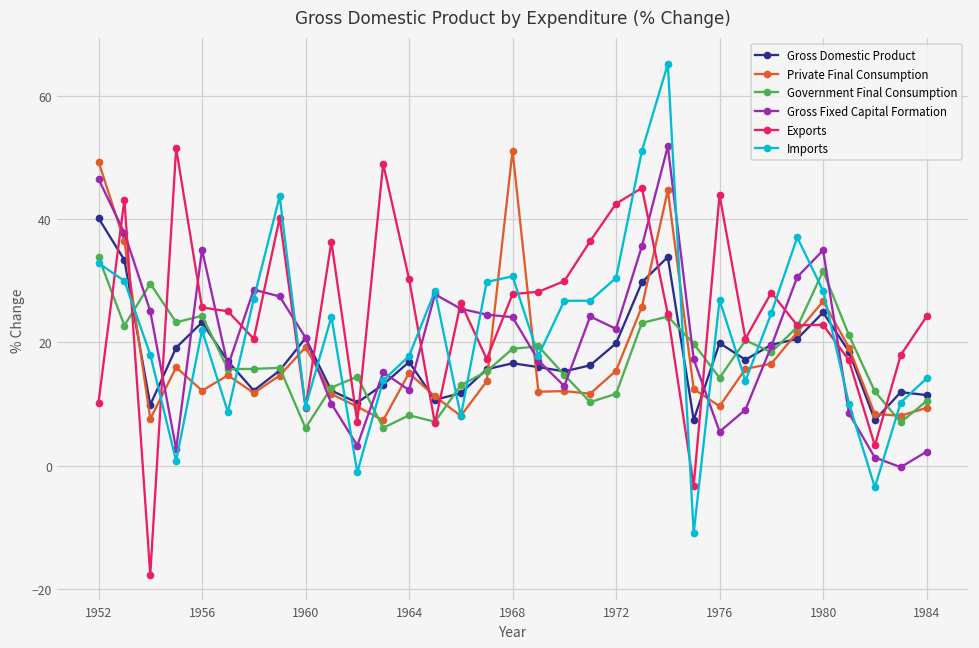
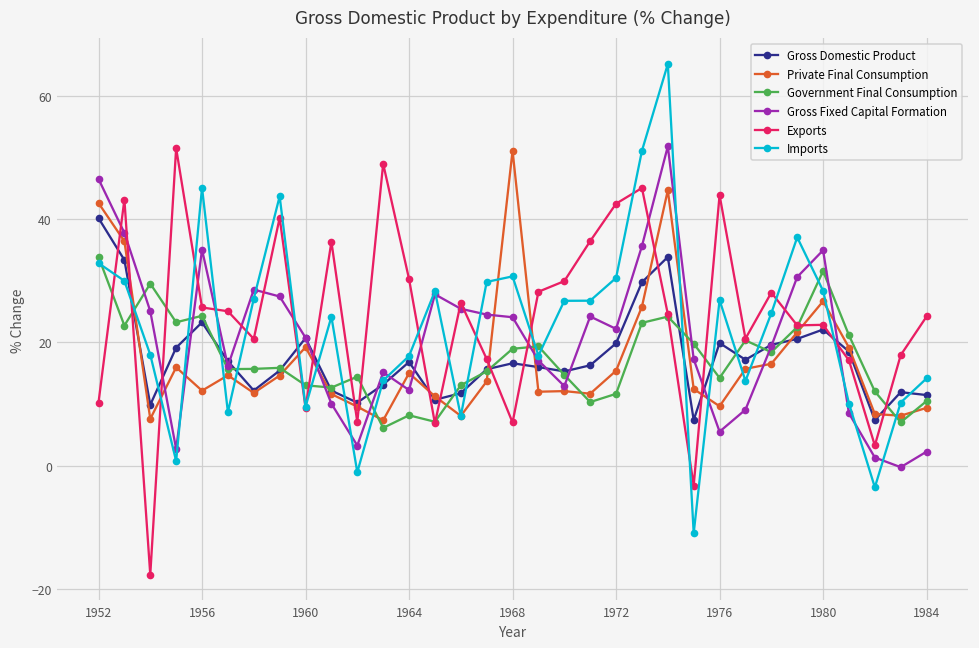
  {
    "Gross Domestic Product": {
      "1952": 40,
      "1956": 23,
      "1964": 17,
      "1968": 17,
      "1972": 20,
      "1976": 20,
-     "1980": 25,
+     "1980": 22,
      "1984": 11
    },
    "Private Final Consumption": {
-     "1952": 49,
+     "1952": 43,
      "1956": 12,
      "1960": 19,
      "1964": 15,
      "1968": 51,
      "1972": 15,
      "1976": 10,
      "1980": 27,
      "1984": 9
    },
    "Government Final Consumption": {
      "1952": 34,
      "1956": 24,
-     "1960": 6,
+     "1960": 13,
      "1964": 8,
      "1968": 19,
      "1972": 12,
      "1976": 14,
      "1980": 32,
      "1984": 11
    },
    "Gross Fixed Capital Formation": {
      "1952": 46,
      "1956": 35,
      "1964": 12,
      "1968": 24,
      "1972": 22,
      "1976": 6,
      "1980": 35,
      "1984": 2
    },
    "Exports": {
      "1952": 10,
      "1956": 26,
      "1964": 30,
-     "1968": 28,
+     "1968": 7,
      "1972": 42,
      "1976": 44,
      "1980": 23,
      "1984": 24
    },
    "Imports": {
      "1952": 33,
-     "1956": 22,
+     "1956": 45,
      "1964": 18,
      "1968": 31,
      "1972": 30,
      "1976": 27,
      "1980": 28,
      "1984": 14
    }
  }
